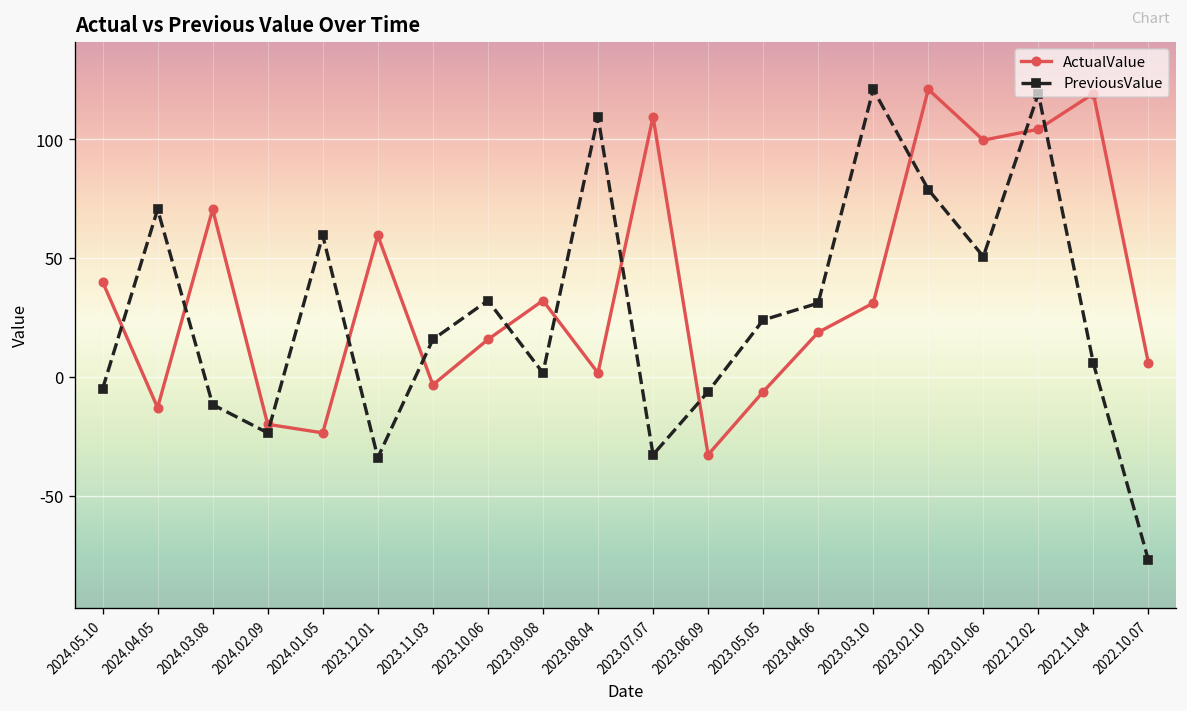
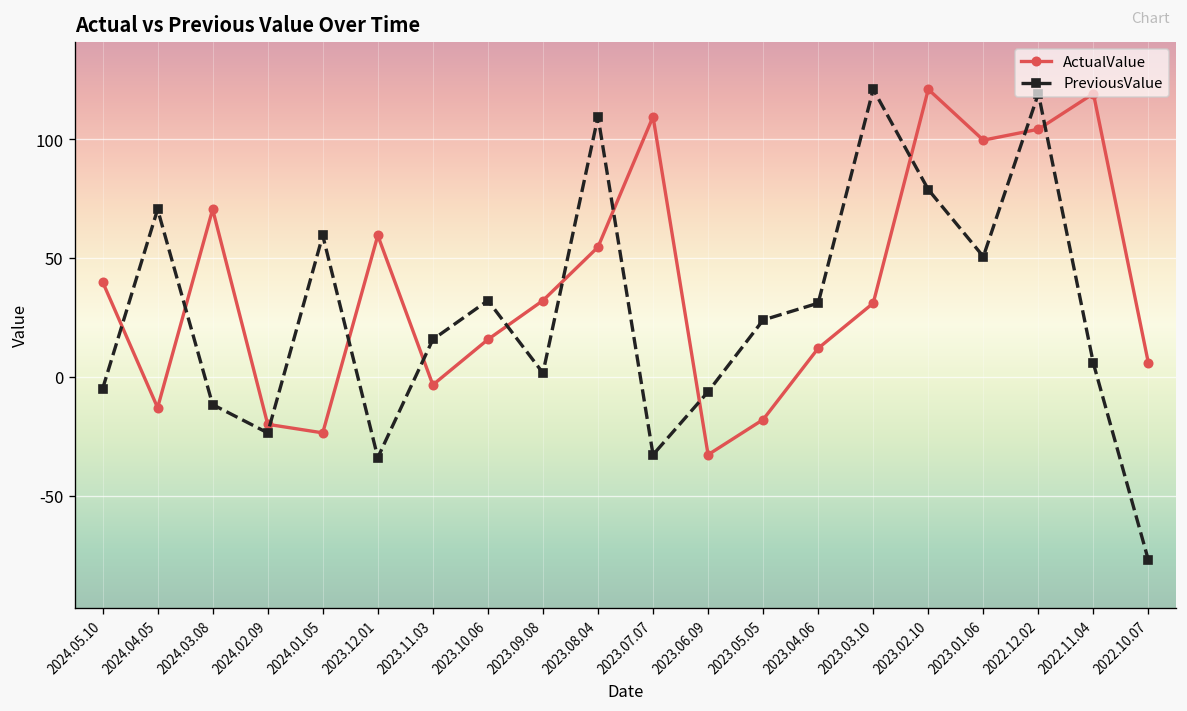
  {
    "ActualValue": {
      "2024.05.10": 40,
      "2024.04.05": -13,
      "2024.03.08": 71,
      "2024.02.09": -20,
      "2024.01.05": -24,
      "2023.12.01": 60,
      "2023.11.03": -3,
      "2023.10.06": 16,
      "2023.09.08": 32,
-     "2023.08.04": 2,
+     "2023.08.04": 55,
      "2023.07.07": 110,
      "2023.06.09": -33,
-     "2023.05.05": -6,
-     "2023.04.06": 19,
+     "2023.05.05": -18,
+     "2023.04.06": 12,
      "2023.03.10": 31,
      "2023.02.10": 121,
      "2023.01.06": 100,
      "2022.12.02": 104,
      "2022.10.07": 6
    },
    "PreviousValue": {
      "2024.05.10": -5,
      "2024.04.05": 71,
      "2024.03.08": -12,
      "2024.02.09": -24,
      "2024.01.05": 60,
      "2023.12.01": -34,
      "2023.11.03": 16,
      "2023.10.06": 32,
      "2023.09.08": 2,
      "2023.08.04": 110,
      "2023.07.07": -33,
      "2023.06.09": -6,
      "2023.05.05": 24,
      "2023.04.06": 31,
      "2023.03.10": 121,
      "2023.02.10": 79,
      "2023.01.06": 51,
      "2022.11.04": 6,
      "2022.10.07": -77
    }
  }
